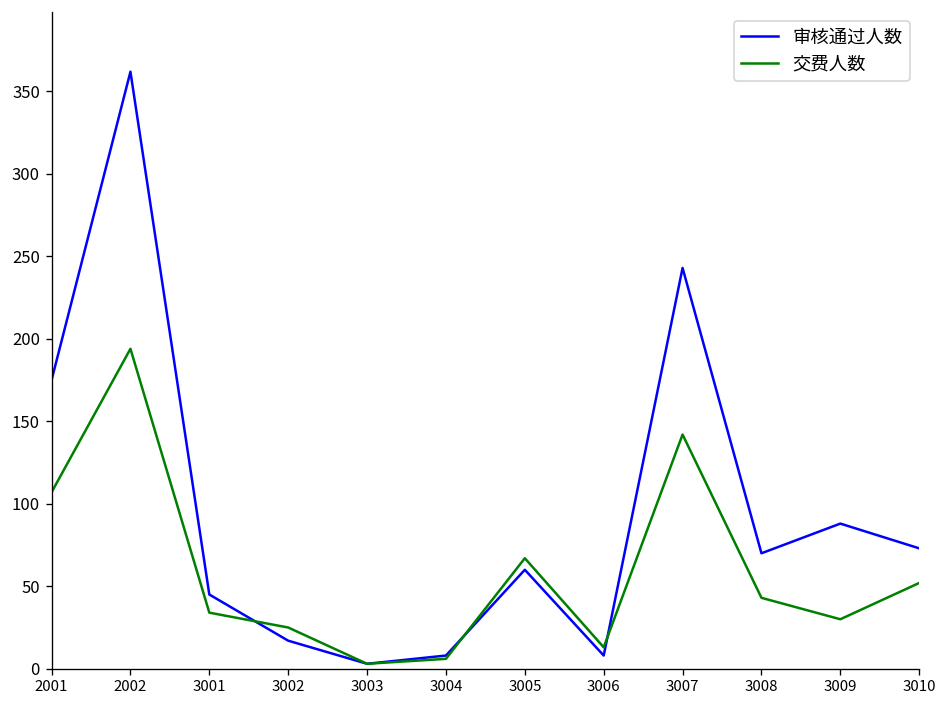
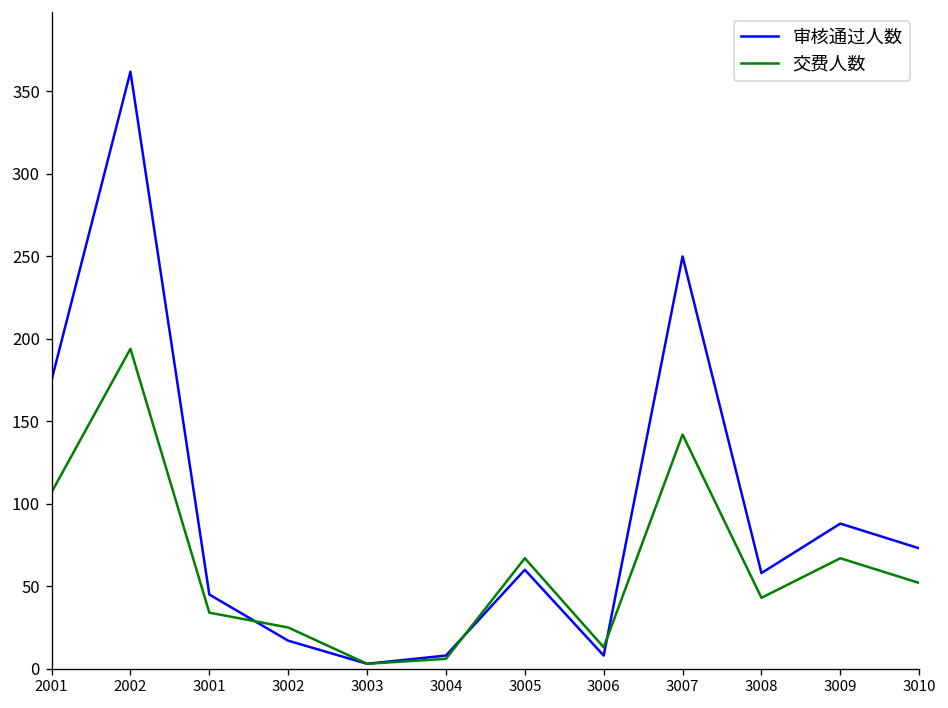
  {
    "审核通过人数": {
      "2001": 175,
      "2002": 362,
      "3001": 45,
      "3002": 17,
      "3004": 8,
      "3005": 60,
      "3006": 8,
-     "3007": 243,
-     "3008": 70,
+     "3007": 250,
+     "3008": 58,
      "3009": 88,
      "3010": 73
    },
    "交费人数": {
      "2001": 107,
      "2002": 194,
      "3001": 34,
      "3002": 25,
      "3004": 6,
      "3005": 67,
      "3006": 13,
      "3007": 142,
      "3008": 43,
-     "3009": 30,
+     "3009": 67,
      "3010": 52
    }
  }
